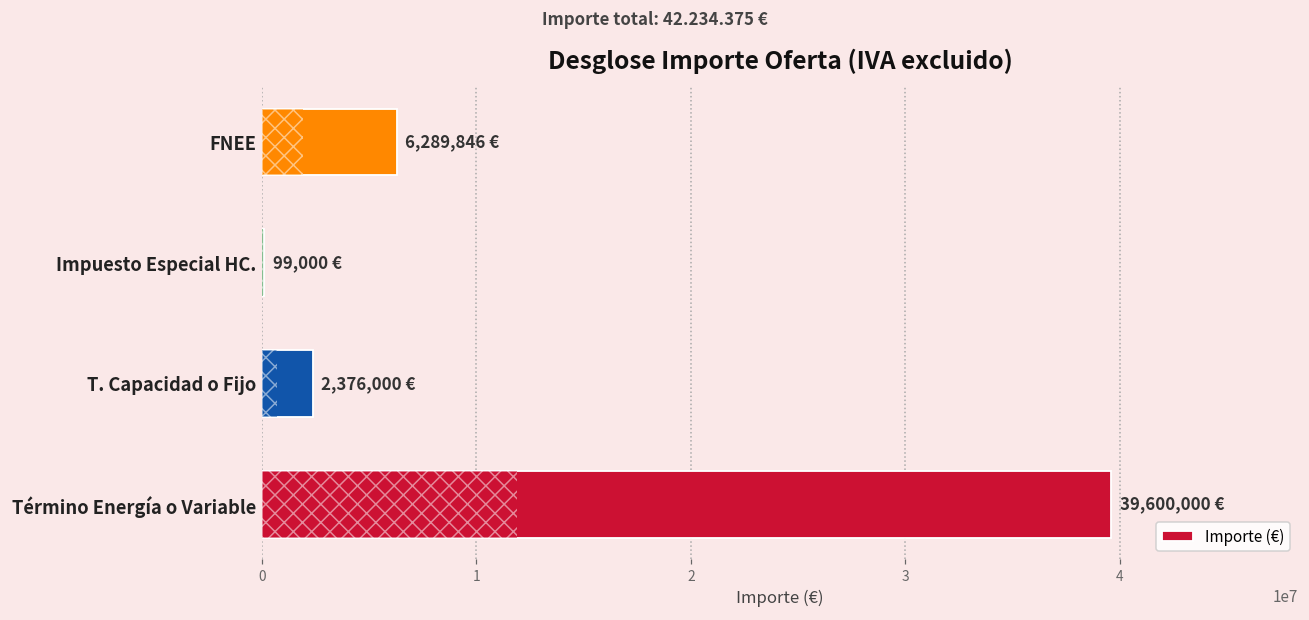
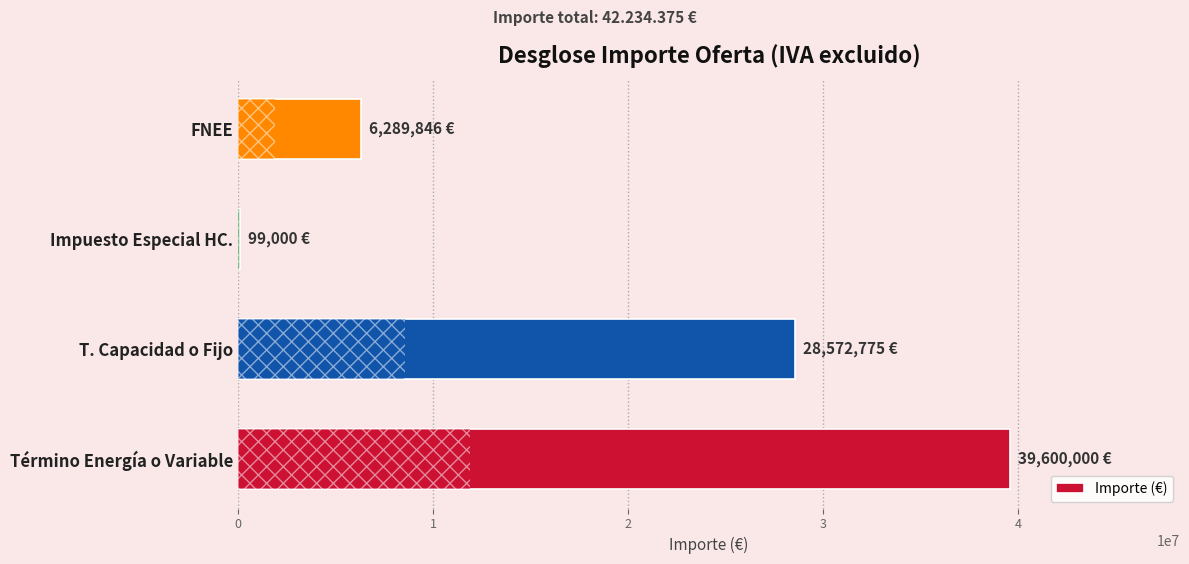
  {
    "FNEE": "6,289,846",
    "Impuesto Especial HC.": "99,000",
-   "T. Capacidad o Fijo": "2,376,000",
+   "T. Capacidad o Fijo": "28,572,775",
    "Término Energía o Variable": "39,600,000"
  }
